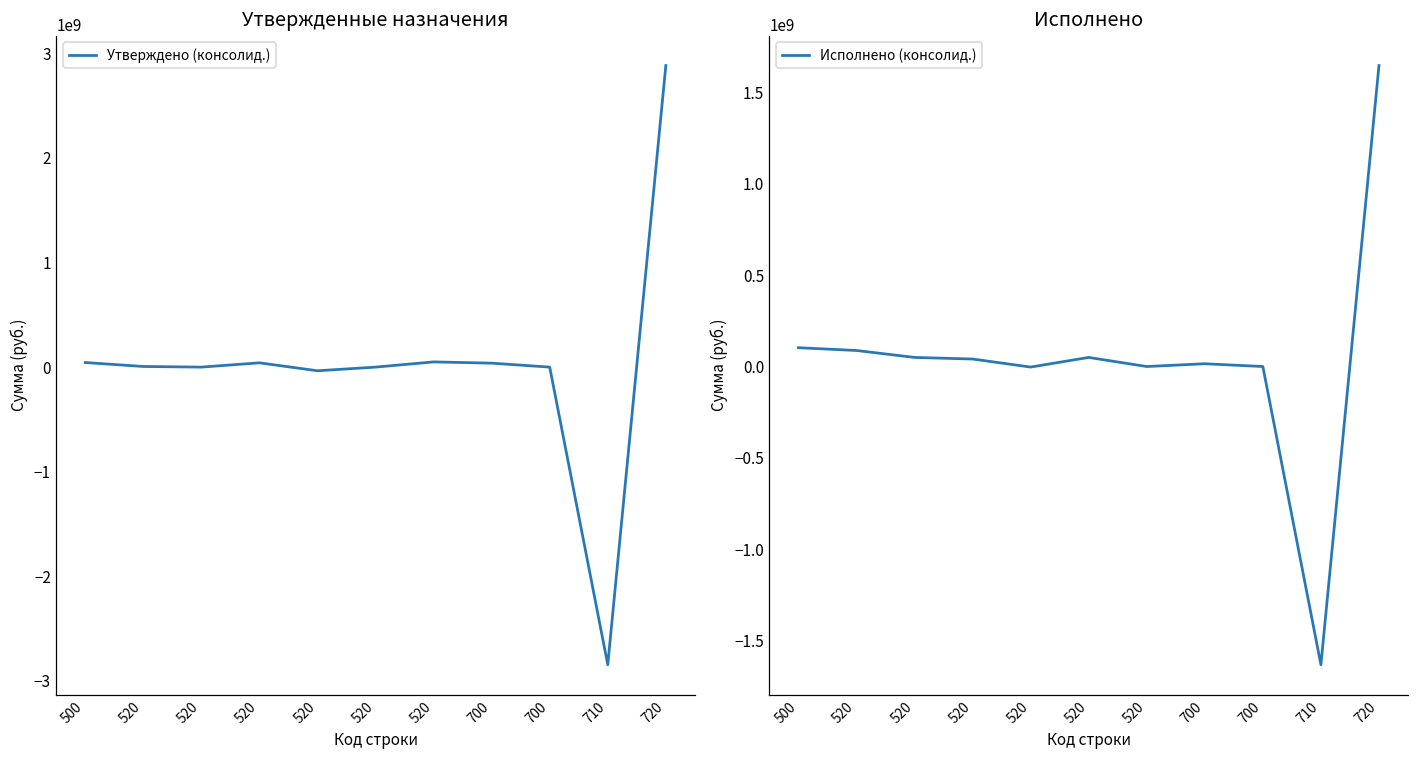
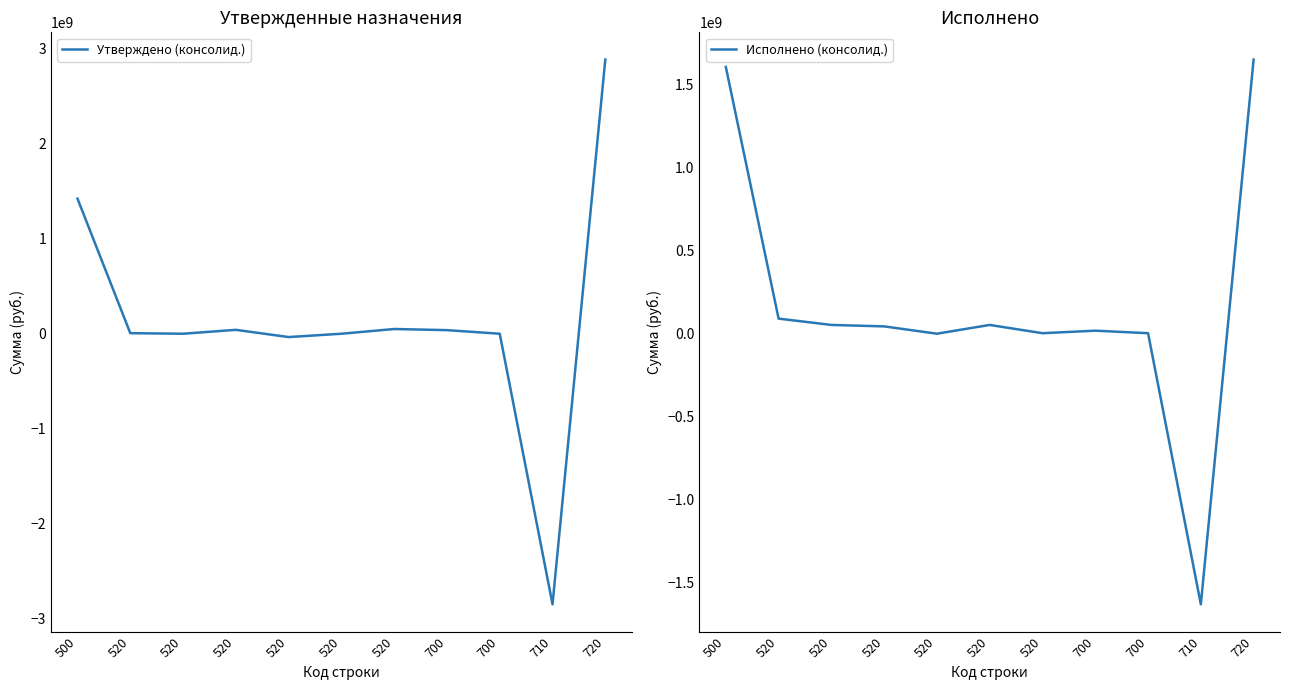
  {
    "Утвержденные назначения": {
-     "500": 0,
+     "500": 1400000000,
      "710": -2800000000,
      "720": 2900000000
    },
    "Исполнено": {
-     "500": 100000000,
+     "500": 1600000000,
      "710": -1630000000,
      "720": 1650000000
    }
  }
